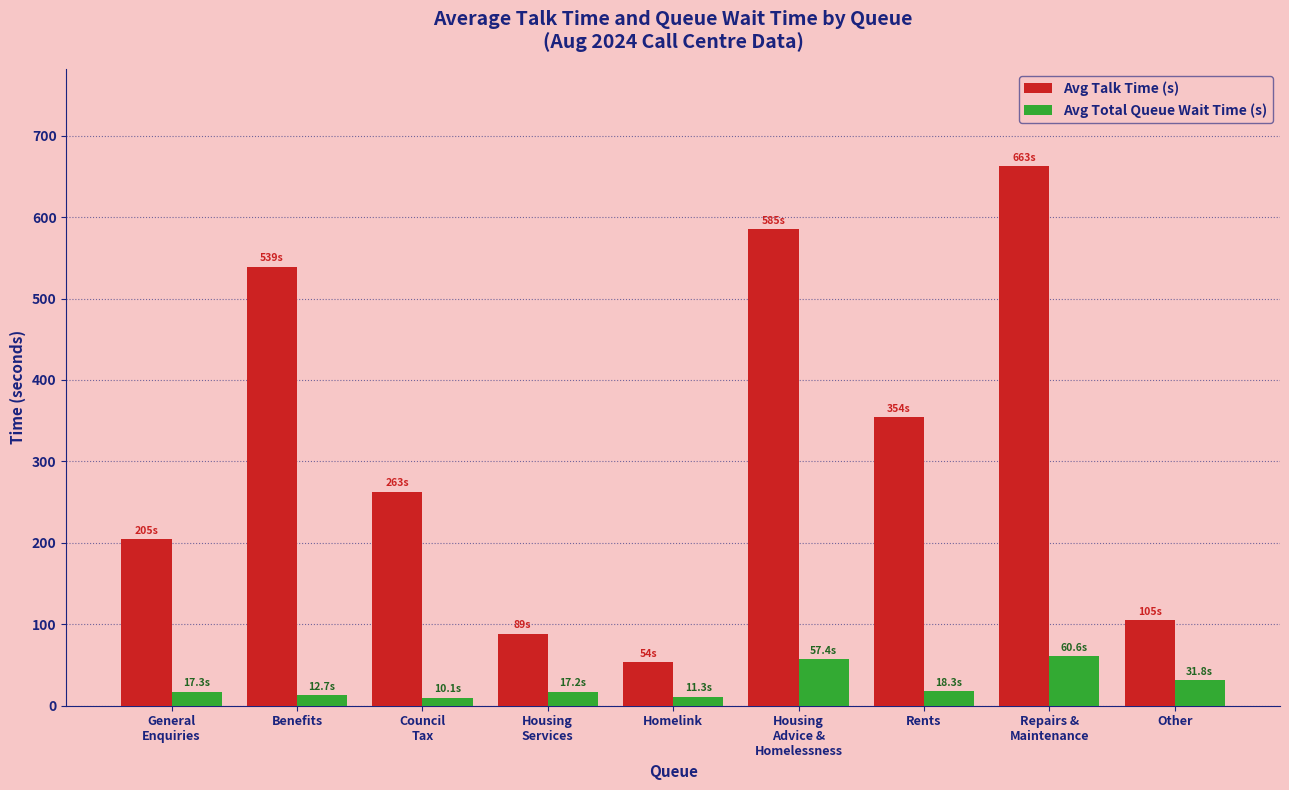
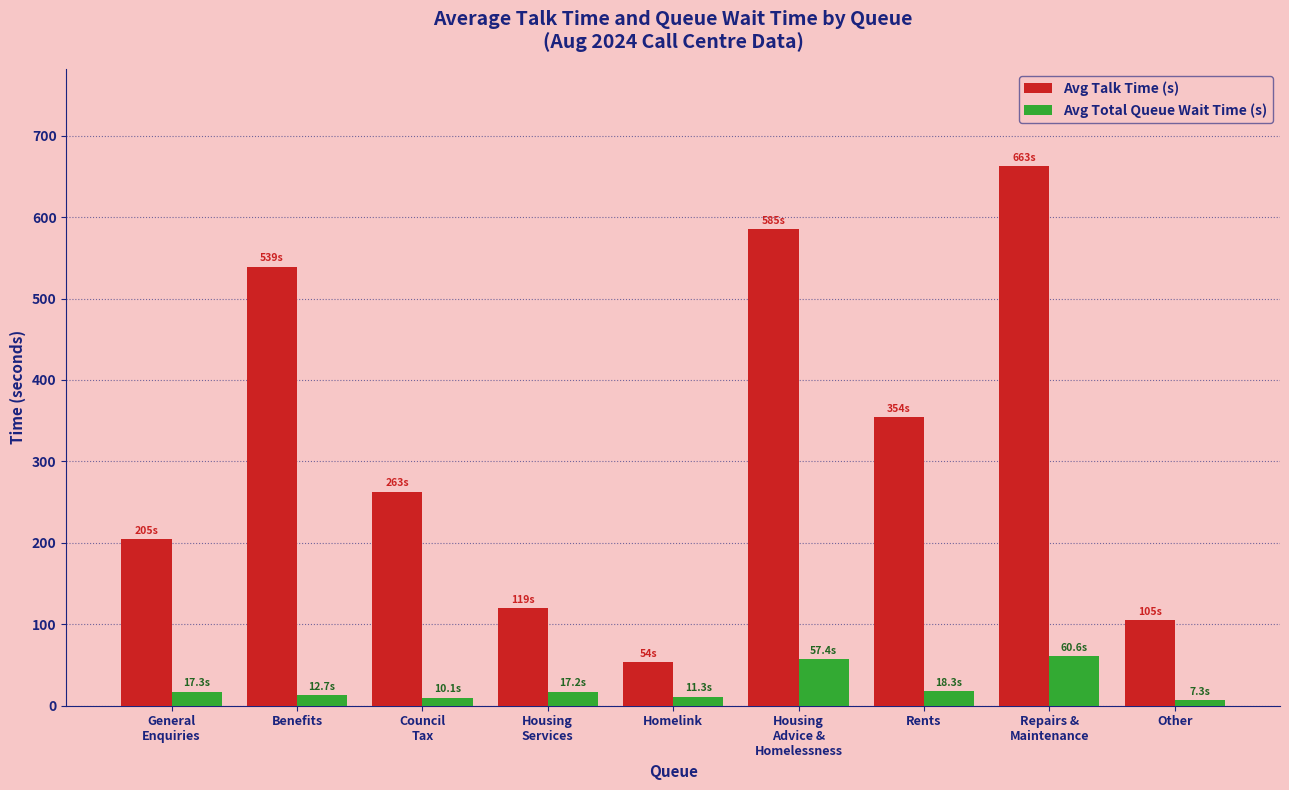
  {
    "Avg Talk Time (s)": {
      "General Enquiries": "205s",
      "Benefits": "539s",
      "Council Tax": "263s",
-     "Housing Services": "89s",
+     "Housing Services": "119s",
      "Homelink": "54s",
      "Housing Advice & Homelessness": "585s",
      "Rents": "354s",
      "Repairs & Maintenance": "663s",
      "Other": "105s"
    },
    "Avg Total Queue Wait Time (s)": {
      "General Enquiries": "17.3s",
      "Benefits": "12.7s",
      "Council Tax": "10.1s",
      "Housing Services": "17.2s",
      "Homelink": "11.3s",
      "Housing Advice & Homelessness": "57.4s",
      "Rents": "18.3s",
      "Repairs & Maintenance": "60.6s",
-     "Other": "31.8s"
+     "Other": "7.3s"
    }
  }
